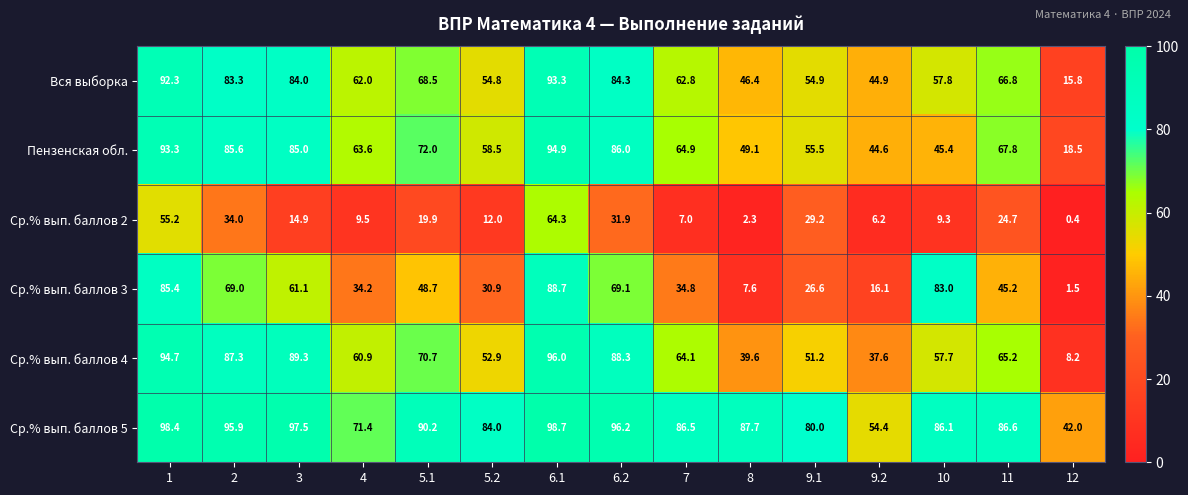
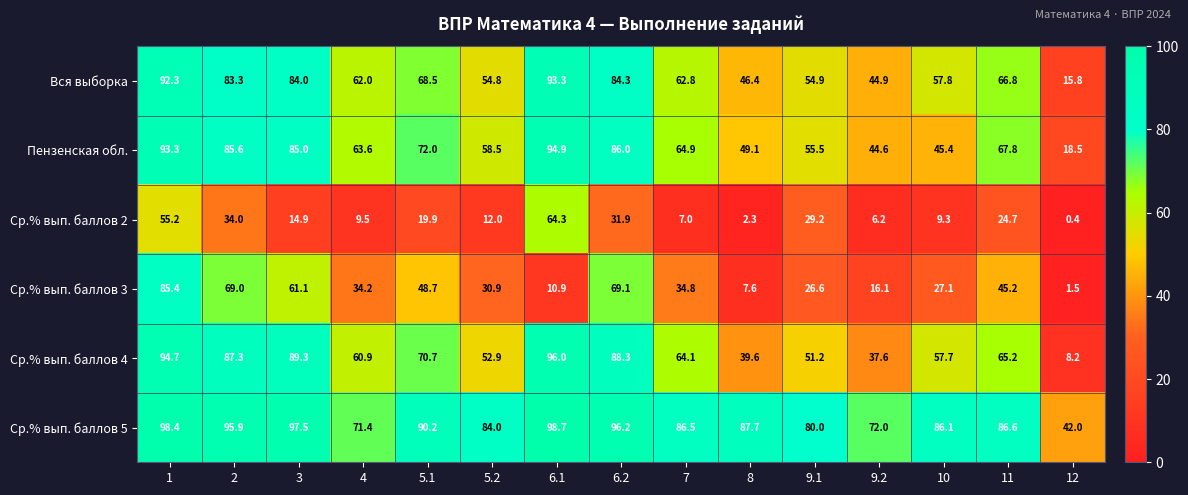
  {
    "Вся выборка": {
      "1": 92.3,
      "2": 83.3,
      "3": 84.0,
      "4": 62.0,
      "5.1": 68.5,
      "5.2": 54.8,
      "6.1": 93.3,
      "6.2": 84.3,
      "7": 62.8,
      "8": 46.4,
      "9.1": 54.9,
      "9.2": 44.9,
      "10": 57.8,
      "11": 66.8,
      "12": 15.8
    },
    "Пензенская обл.": {
      "1": 93.3,
      "2": 85.6,
      "3": 85.0,
      "4": 63.6,
      "5.1": 72.0,
      "5.2": 58.5,
      "6.1": 94.9,
      "6.2": 86.0,
      "7": 64.9,
      "8": 49.1,
      "9.1": 55.5,
      "9.2": 44.6,
      "10": 45.4,
      "11": 67.8,
      "12": 18.5
    },
    "Ср.% вып. баллов 2": {
      "1": 55.2,
      "2": 34.0,
      "3": 14.9,
      "4": 9.5,
      "5.1": 19.9,
      "5.2": 12.0,
      "6.1": 64.3,
      "6.2": 31.9,
      "7": 7.0,
      "8": 2.3,
      "9.1": 29.2,
      "9.2": 6.2,
      "10": 9.3,
      "11": 24.7,
      "12": 0.4
    },
    "Ср.% вып. баллов 3": {
      "1": 85.4,
      "2": 69.0,
      "3": 61.1,
      "4": 34.2,
      "5.1": 48.7,
      "5.2": 30.9,
-     "6.1": 88.7,
+     "6.1": 10.9,
      "6.2": 69.1,
      "7": 34.8,
      "8": 7.6,
      "9.1": 26.6,
      "9.2": 16.1,
-     "10": 83.0,
+     "10": 27.1,
      "11": 45.2,
      "12": 1.5
    },
    "Ср.% вып. баллов 4": {
      "1": 94.7,
      "2": 87.3,
      "3": 89.3,
      "4": 60.9,
      "5.1": 70.7,
      "5.2": 52.9,
      "6.1": 96.0,
      "6.2": 88.3,
      "7": 64.1,
      "8": 39.6,
      "9.1": 51.2,
      "9.2": 37.6,
      "10": 57.7,
      "11": 65.2,
      "12": 8.2
    },
    "Ср.% вып. баллов 5": {
      "1": 98.4,
      "2": 95.9,
      "3": 97.5,
      "4": 71.4,
      "5.1": 90.2,
      "5.2": 84.0,
      "6.1": 98.7,
      "6.2": 96.2,
      "7": 86.5,
      "8": 87.7,
      "9.1": 80.0,
-     "9.2": 54.4,
+     "9.2": 72.0,
      "10": 86.1,
      "11": 86.6,
      "12": 42.0
    }
  }
